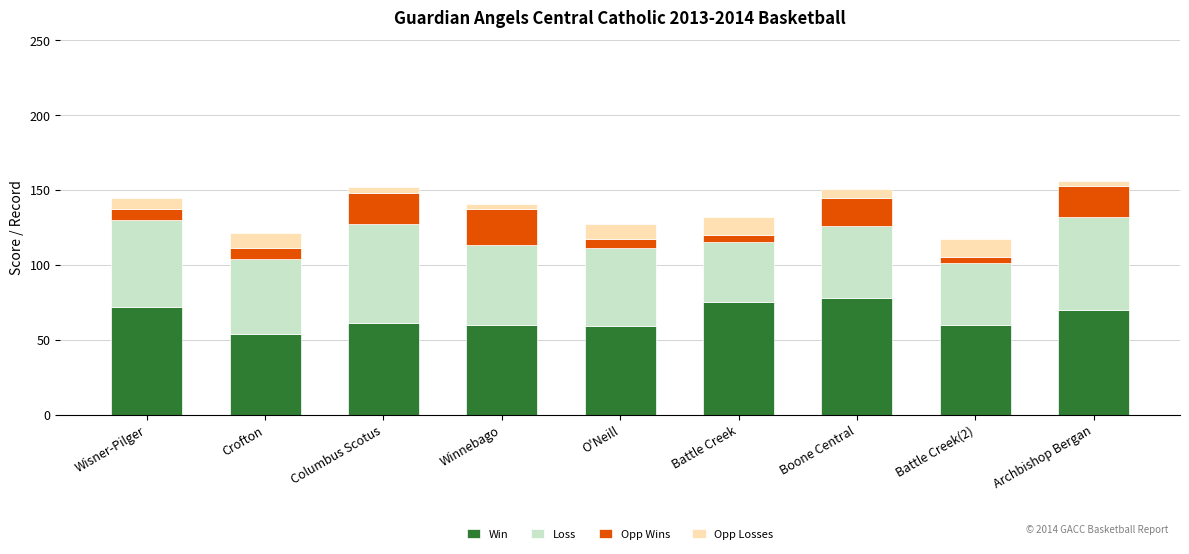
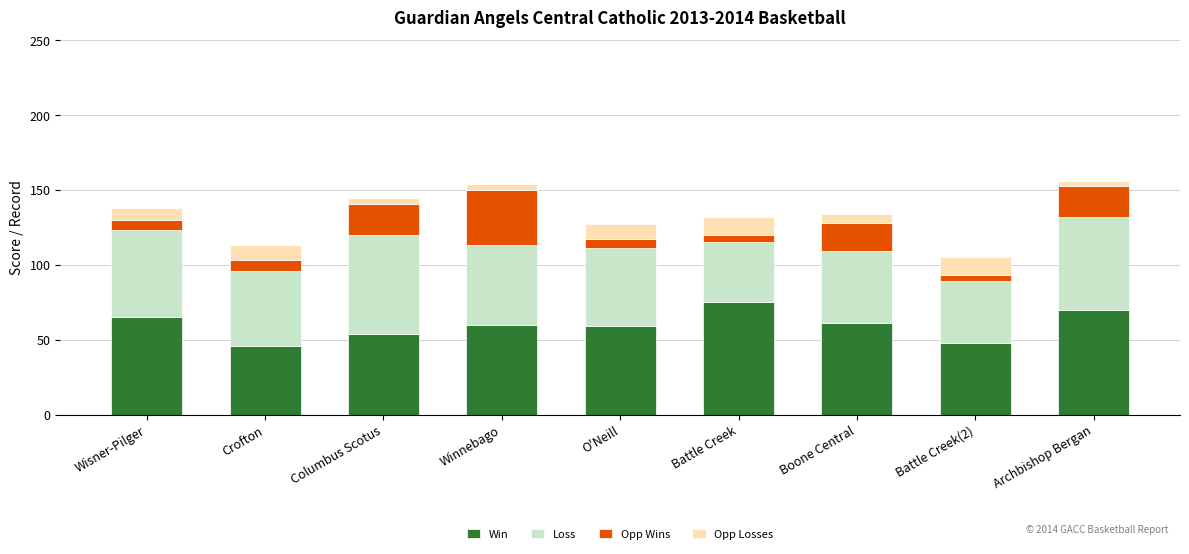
  {
    "Win": {
-     "Wisner-Pilger": 72,
-     "Crofton": 54,
-     "Columbus Scotus": 61,
+     "Wisner-Pilger": 65,
+     "Crofton": 46,
+     "Columbus Scotus": 54,
      "Winnebago": 60,
      "O'Neill": 59,
      "Battle Creek": 75,
-     "Boone Central": 78,
-     "Battle Creek(2)": 60,
+     "Boone Central": 61,
+     "Battle Creek(2)": 48,
      "Archbishop Bergan": 70
    },
    "Opp Wins": {
      "Wisner-Pilger": 7,
      "Crofton": 7,
      "Columbus Scotus": 21,
-     "Winnebago": 24,
+     "Winnebago": 37,
      "O'Neill": 6,
      "Battle Creek": 5,
      "Boone Central": 19,
      "Battle Creek(2)": 4,
      "Archbishop Bergan": 21
    }
  }
